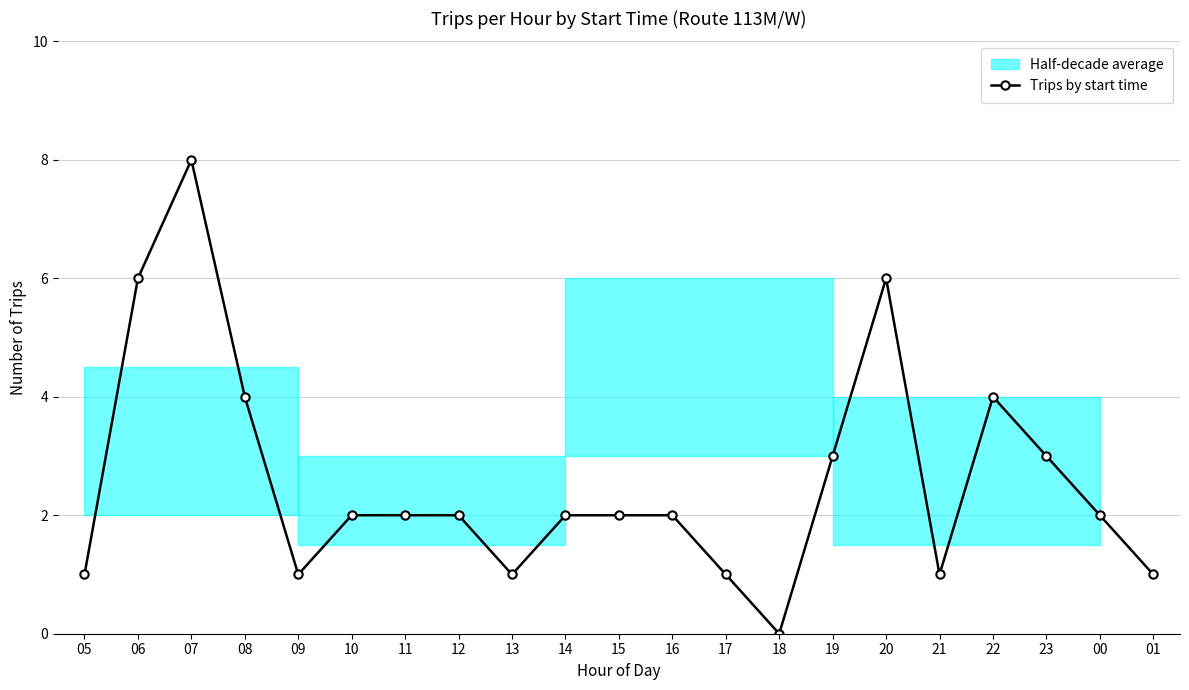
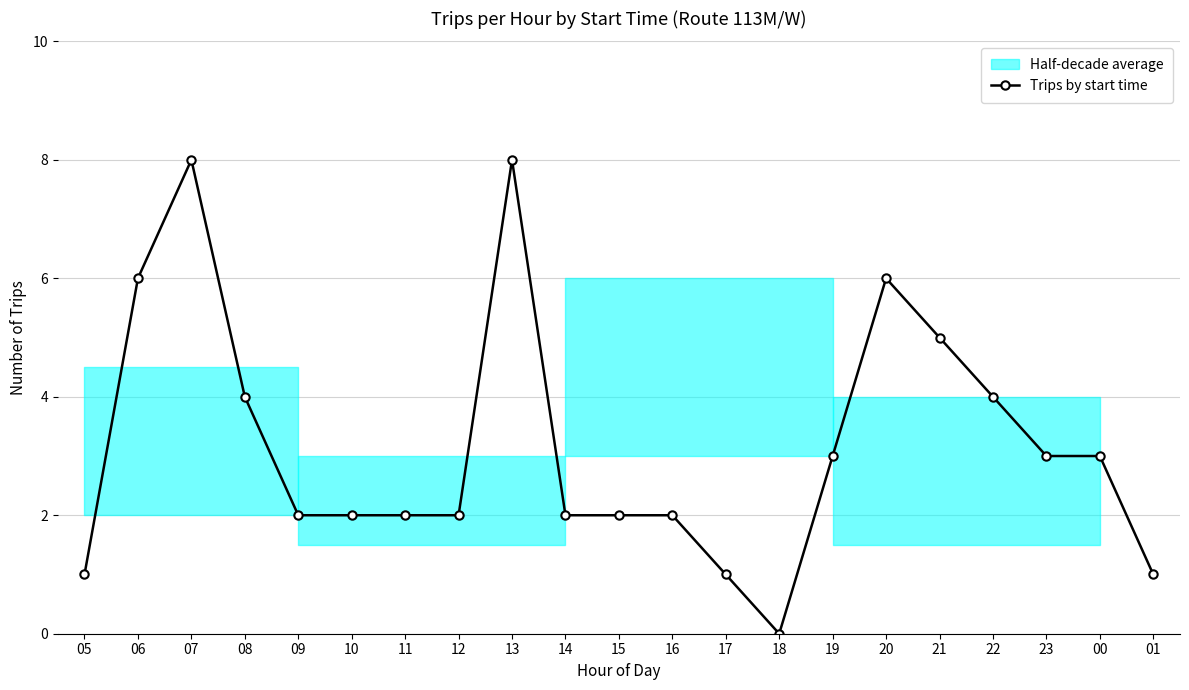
  {
    "Trips by start time": {
      "05": 1,
      "06": 6,
      "07": 8,
      "08": 4,
-     "09": 1,
+     "09": 2,
      "10": 2,
      "11": 2,
      "12": 2,
-     "13": 1,
+     "13": 8,
      "14": 2,
      "15": 2,
      "16": 2,
      "17": 1,
      "18": 0,
      "19": 3,
      "20": 6,
-     "21": 1,
+     "21": 5,
      "22": 4,
      "23": 3,
-     "00": 2,
+     "00": 3,
      "01": 1
    }
  }
